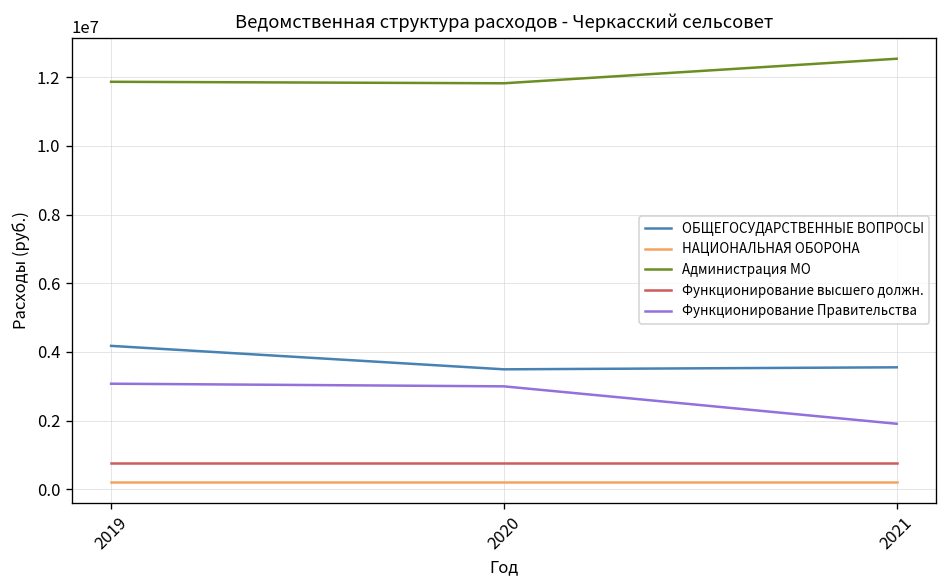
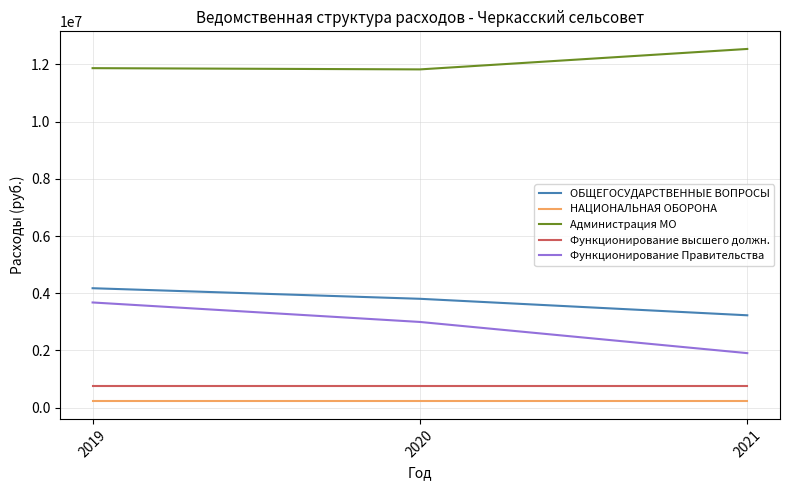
  {
    "ОБЩЕГОСУДАРСТВЕННЫЕ ВОПРОСЫ": {
      "2019": 4200000,
-     "2020": 3500000,
-     "2021": 3600000
+     "2020": 3800000,
+     "2021": 3200000
    },
    "НАЦИОНАЛЬНАЯ ОБОРОНА": {
      "2019": 200000,
      "2020": 200000,
      "2021": 200000
    },
    "Администрация МО": {
      "2019": 11900000,
      "2020": 11800000,
      "2021": 12500000
    },
    "Функционирование высшего должн.": {
      "2019": 800000,
      "2020": 800000,
      "2021": 800000
    },
    "Функционирование Правительства": {
-     "2019": 3100000,
+     "2019": 3700000,
      "2020": 3000000,
      "2021": 1900000
    }
  }
